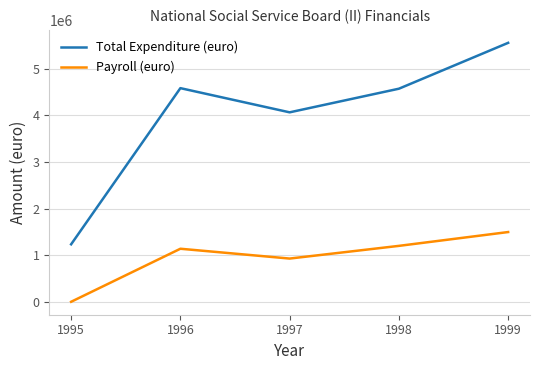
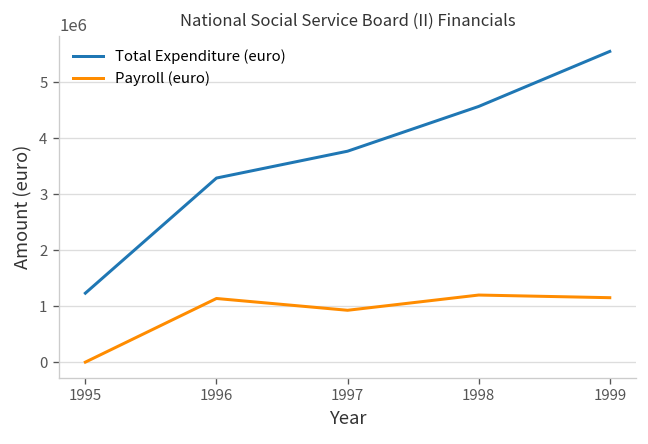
  {
    "Total Expenditure (euro)": {
      "1995": 1200000,
-     "1996": 4600000,
-     "1997": 4100000,
+     "1996": 3300000,
+     "1997": 3800000,
      "1998": 4600000,
      "1999": 5600000
    },
    "Payroll (euro)": {
      "1995": 0,
      "1996": 1100000,
      "1997": 900000,
      "1998": 1200000,
-     "1999": 1500000
+     "1999": 1200000
    }
  }
